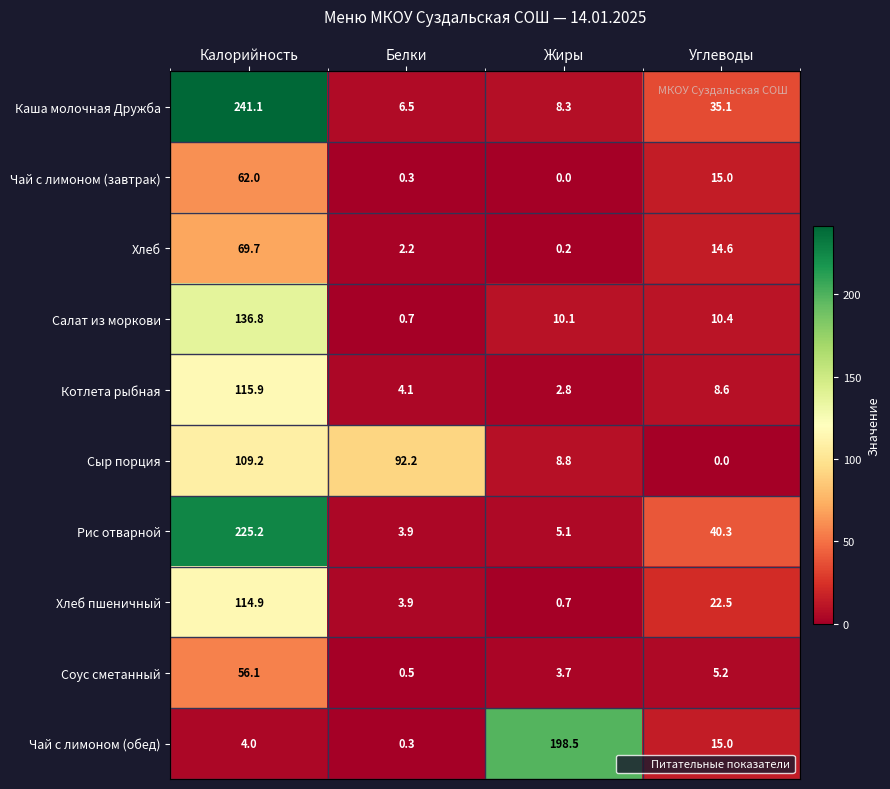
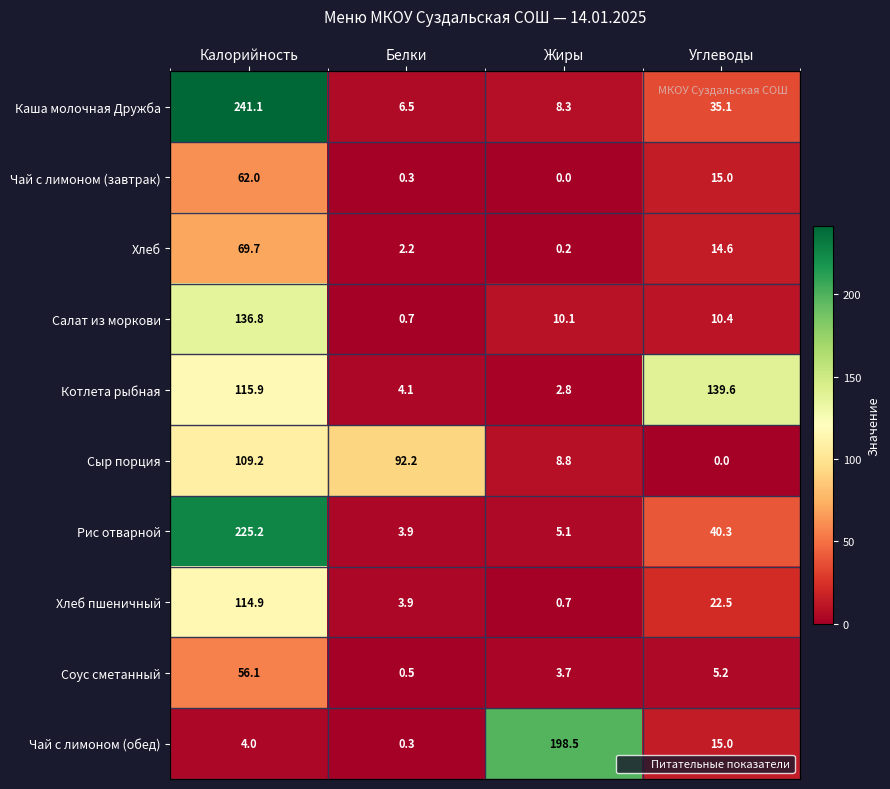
  {
    "Каша молочная Дружба": {
      "Калорийность": 241.1,
      "Белки": 6.5,
      "Жиры": 8.3
    },
    "Чай с лимоном (завтрак)": {
      "Калорийность": 62.0,
      "Белки": 0.3,
      "Жиры": 0.0,
      "Углеводы": 15.0
    },
    "Хлеб": {
      "Калорийность": 69.7,
      "Белки": 2.2,
      "Жиры": 0.2,
      "Углеводы": 14.6
    },
    "Салат из моркови": {
      "Калорийность": 136.8,
      "Белки": 0.7,
      "Жиры": 10.1,
      "Углеводы": 10.4
    },
    "Котлета рыбная": {
      "Калорийность": 115.9,
      "Белки": 4.1,
      "Жиры": 2.8,
-     "Углеводы": 8.6
+     "Углеводы": 139.6
    },
    "Сыр порция": {
      "Калорийность": 109.2,
      "Белки": 92.2,
      "Жиры": 8.8,
      "Углеводы": 0.0
    },
    "Рис отварной": {
      "Калорийность": 225.2,
      "Белки": 3.9,
      "Жиры": 5.1,
      "Углеводы": 40.3
    },
    "Хлеб пшеничный": {
      "Калорийность": 114.9,
      "Белки": 3.9,
      "Жиры": 0.7,
      "Углеводы": 22.5
    },
    "Соус сметанный": {
      "Калорийность": 56.1,
      "Белки": 0.5,
      "Жиры": 3.7,
      "Углеводы": 5.2
    },
    "Чай с лимоном (обед)": {
      "Калорийность": 4.0,
      "Белки": 0.3,
      "Жиры": 198.5,
      "Углеводы": 15.0
    }
  }
